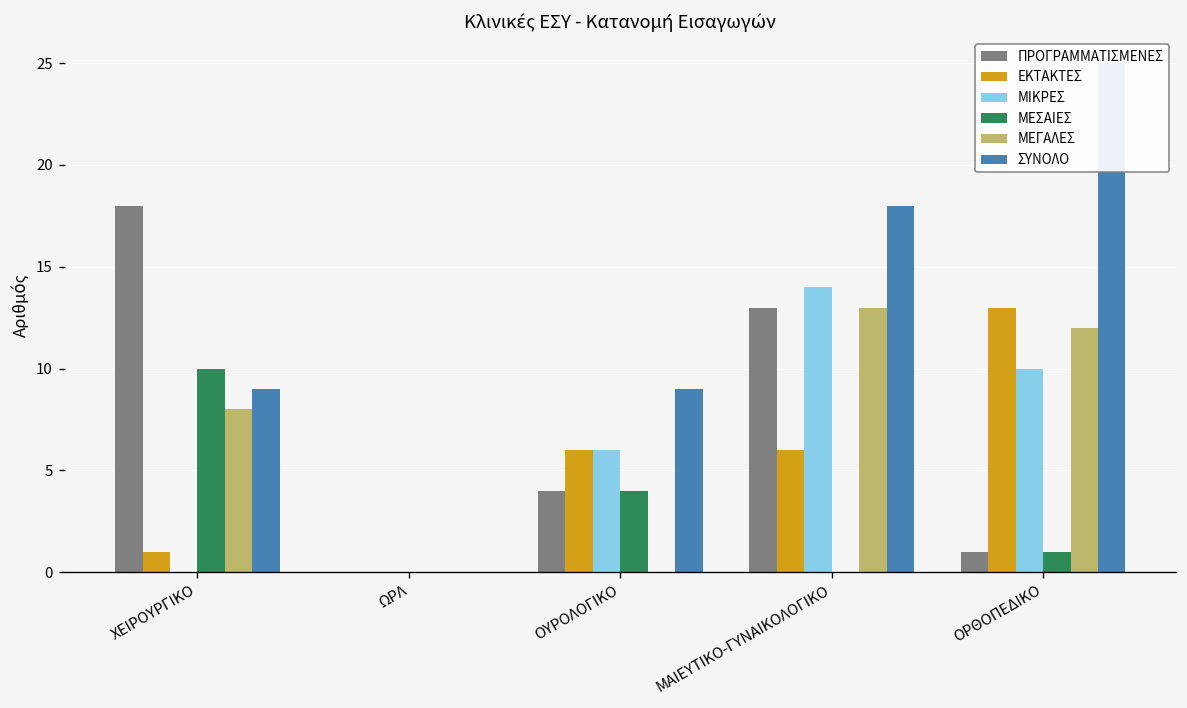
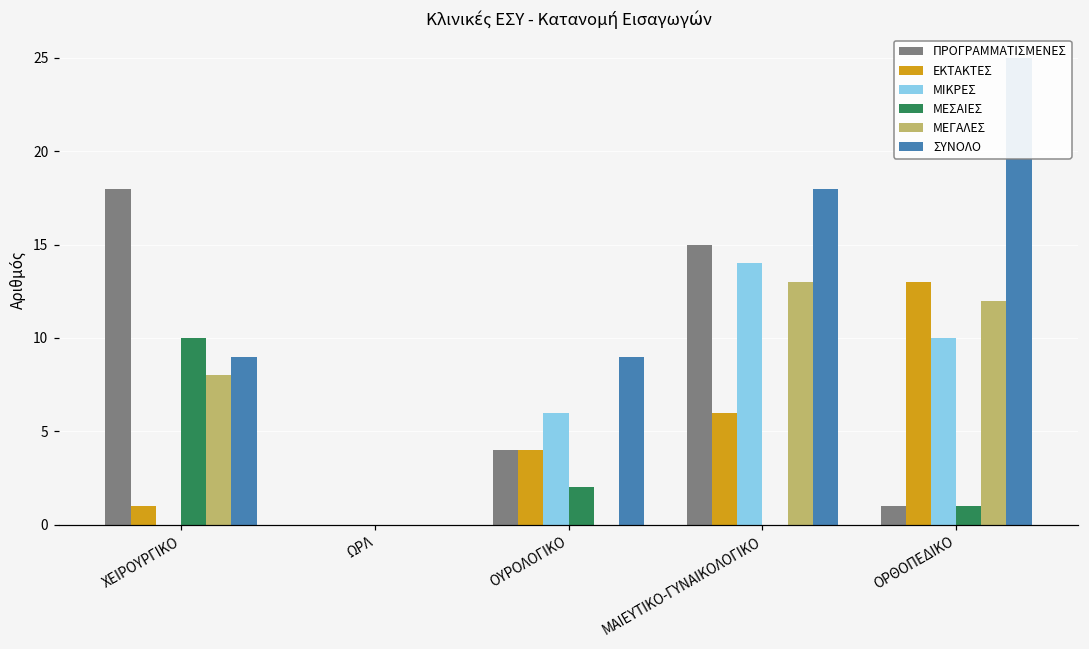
  {
    "ΠΡΟΓΡΑΜΜΑΤΙΣΜΕΝΕΣ": {
      "ΧΕΙΡΟΥΡΓΙΚΟ": 18,
      "ΩΡΛ": 0,
      "ΟΥΡΟΛΟΓΙΚΟ": 4,
-     "ΜΑΙΕΥΤΙΚΟ-ΓΥΝΑΙΚΟΛΟΓΙΚΟ": 13,
+     "ΜΑΙΕΥΤΙΚΟ-ΓΥΝΑΙΚΟΛΟΓΙΚΟ": 15,
      "ΟΡΘΟΠΕΔΙΚΟ": 1
    },
    "ΕΚΤΑΚΤΕΣ": {
      "ΧΕΙΡΟΥΡΓΙΚΟ": 1,
      "ΩΡΛ": 0,
-     "ΟΥΡΟΛΟΓΙΚΟ": 6,
+     "ΟΥΡΟΛΟΓΙΚΟ": 4,
      "ΜΑΙΕΥΤΙΚΟ-ΓΥΝΑΙΚΟΛΟΓΙΚΟ": 6,
      "ΟΡΘΟΠΕΔΙΚΟ": 13
    },
    "ΜΙΚΡΕΣ": {
      "ΧΕΙΡΟΥΡΓΙΚΟ": 0,
      "ΩΡΛ": 0,
      "ΟΥΡΟΛΟΓΙΚΟ": 6,
      "ΜΑΙΕΥΤΙΚΟ-ΓΥΝΑΙΚΟΛΟΓΙΚΟ": 14,
      "ΟΡΘΟΠΕΔΙΚΟ": 10
    },
    "ΜΕΣΑΙΕΣ": {
      "ΧΕΙΡΟΥΡΓΙΚΟ": 10,
      "ΩΡΛ": 0,
-     "ΟΥΡΟΛΟΓΙΚΟ": 4,
+     "ΟΥΡΟΛΟΓΙΚΟ": 2,
      "ΜΑΙΕΥΤΙΚΟ-ΓΥΝΑΙΚΟΛΟΓΙΚΟ": 0,
      "ΟΡΘΟΠΕΔΙΚΟ": 1
    },
    "ΜΕΓΑΛΕΣ": {
      "ΧΕΙΡΟΥΡΓΙΚΟ": 8,
      "ΩΡΛ": 0,
      "ΟΥΡΟΛΟΓΙΚΟ": 0,
      "ΜΑΙΕΥΤΙΚΟ-ΓΥΝΑΙΚΟΛΟΓΙΚΟ": 13,
      "ΟΡΘΟΠΕΔΙΚΟ": 12
    },
    "ΣΥΝΟΛΟ": {
      "ΧΕΙΡΟΥΡΓΙΚΟ": 9,
      "ΩΡΛ": 0,
      "ΟΥΡΟΛΟΓΙΚΟ": 9,
      "ΜΑΙΕΥΤΙΚΟ-ΓΥΝΑΙΚΟΛΟΓΙΚΟ": 18
    }
  }
